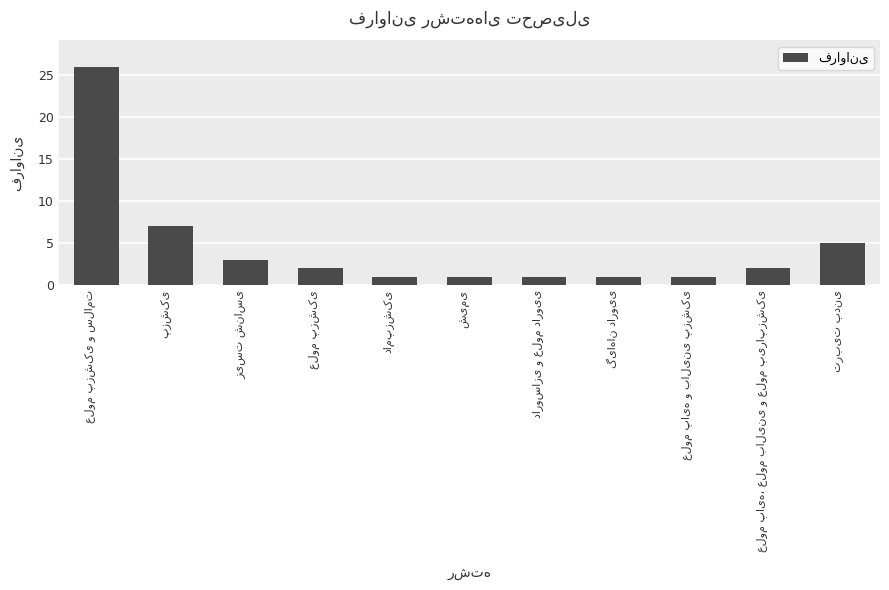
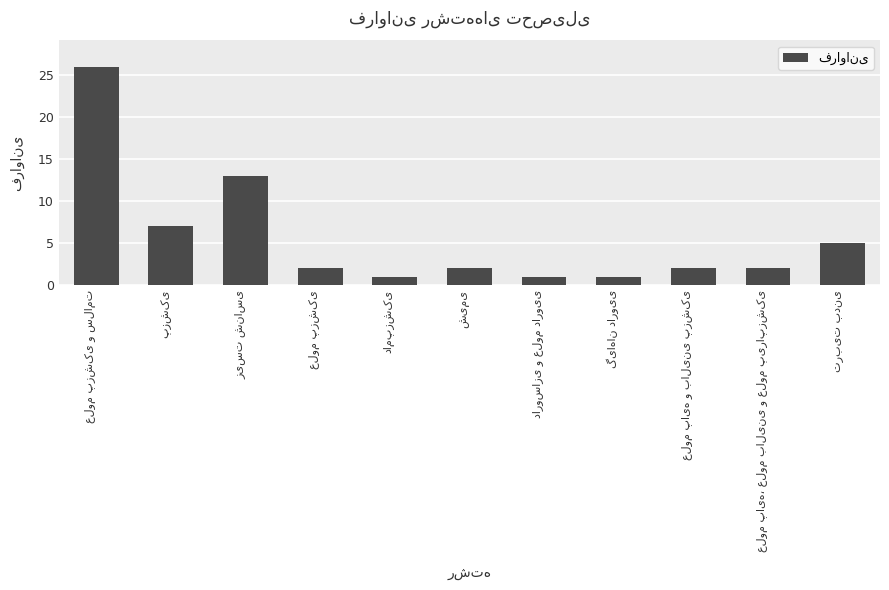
  {
    "علوم پزشکی و سلامت": 26,
    "پزشکی": 7,
-   "زیست شناسی": 3,
+   "زیست شناسی": 13,
    "علوم پزشکی": 2,
    "دامپزشکی": 1,
-   "شیمی": 1,
+   "شیمی": 2,
    "داروسازی و علوم دارویی": 1,
    "گیاهان دارویی": 1,
-   "علوم پایه و بالینی پزشکی": 1,
+   "علوم پایه و بالینی پزشکی": 2,
    "علوم پایه، علوم بالینی و علوم پیراپزشکی": 2,
    "تربیت بدنی": 5
  }
